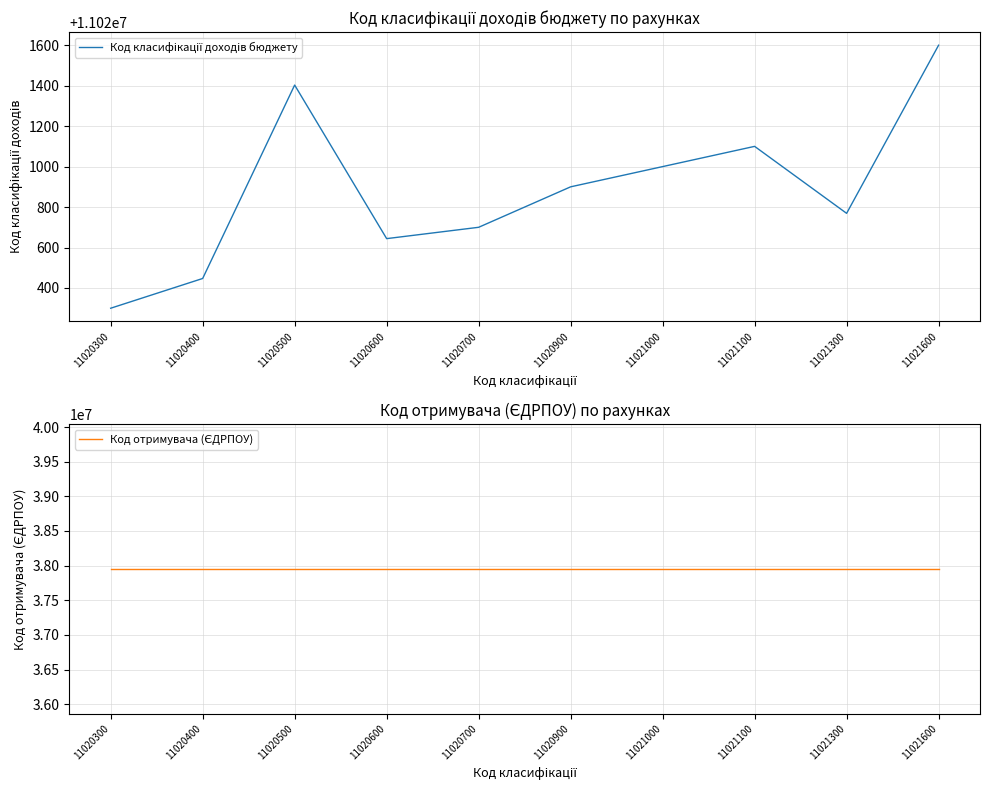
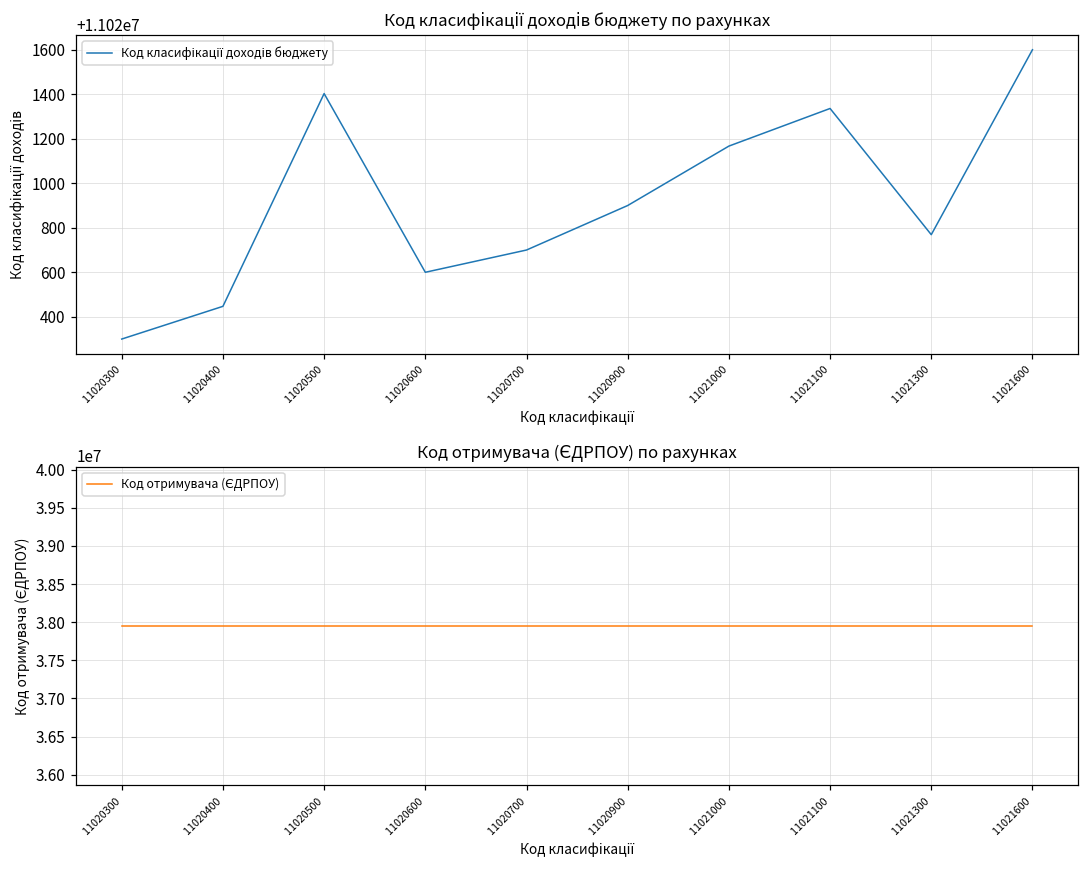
  {
    "Код класифікації доходів бюджету по рахунках": {
      "11020300": 11020300,
      "11020400": 11020450,
      "11020500": 11021400,
-     "11020600": 11020640,
+     "11020600": 11020600,
      "11020700": 11020700,
      "11020900": 11020900,
-     "11021000": 11021000,
-     "11021100": 11021100,
+     "11021000": 11021170,
+     "11021100": 11021340,
      "11021300": 11020770,
      "11021600": 11021600
    },
    "Код отримувача (ЄДРПОУ) по рахунках": {
      "11020300": 38000000,
      "11020400": 38000000,
      "11020500": 38000000,
      "11020600": 38000000,
      "11020700": 38000000,
      "11020900": 38000000,
      "11021000": 38000000,
      "11021100": 38000000,
      "11021300": 38000000,
      "11021600": 38000000
    }
  }
